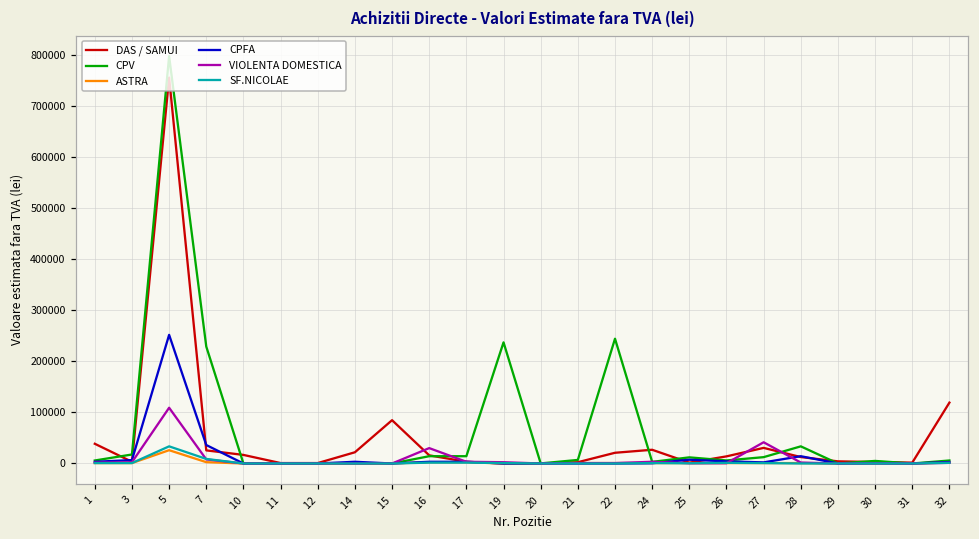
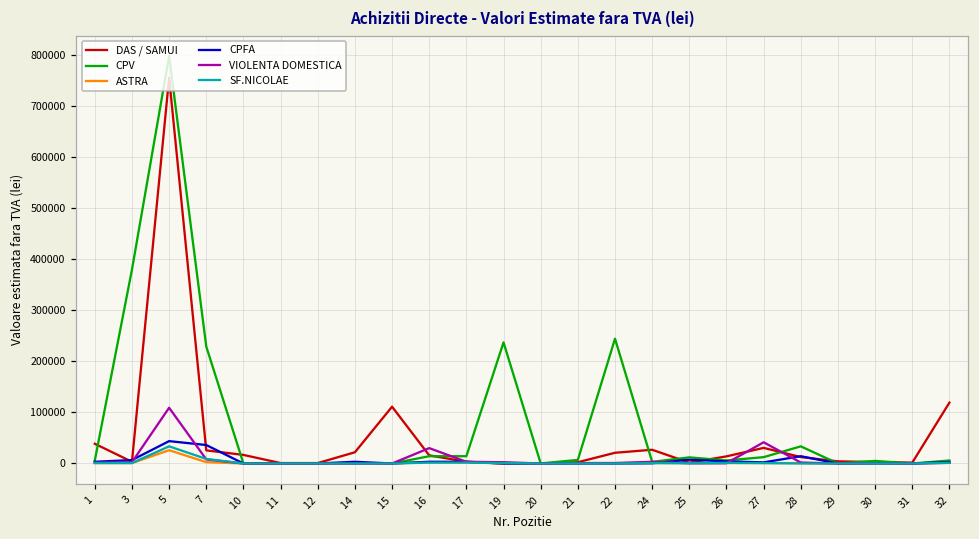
  {
    "DAS / SAMUI": {
      "1": 40000,
      "7": 30000,
      "10": 20000,
      "14": 20000,
-     "15": 80000,
+     "15": 110000,
      "22": 20000,
      "24": 30000,
      "26": 10000,
      "27": 30000,
      "32": 120000
    },
    "CPV": {
-     "3": 20000,
+     "3": 380000,
      "7": 230000,
      "17": 10000,
      "19": 240000,
      "22": 240000,
      "27": 10000,
      "28": 30000
    },
    "ASTRA": {
      "5": 30000,
      "7": 0
    },
    "CPFA": {
-     "5": 250000,
+     "5": 40000,
      "7": 40000
    },
    "VIOLENTA DOMESTICA": {
      "5": 110000,
      "16": 30000,
      "27": 40000
    },
    "SF.NICOLAE": {
      "5": 30000
    }
  }
